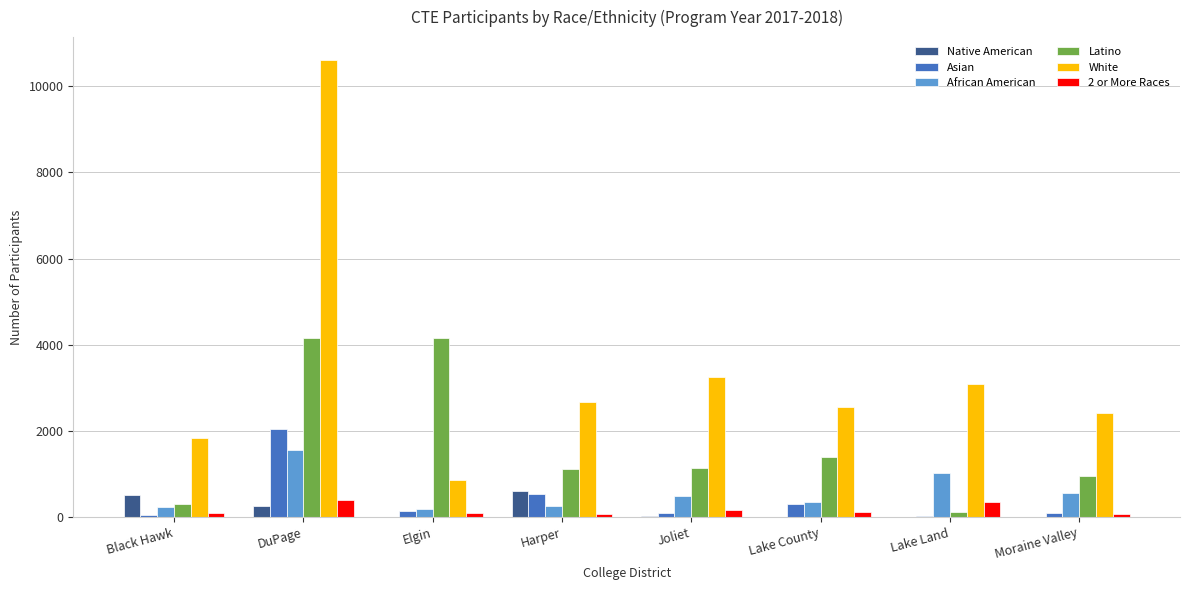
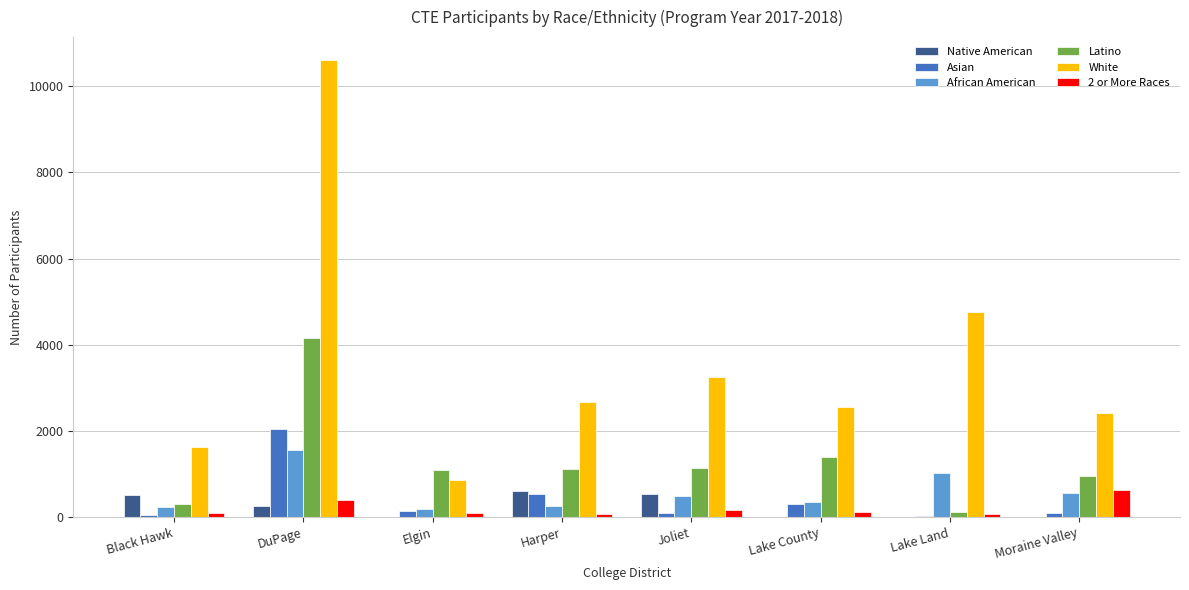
  {
    "Native American": {
      "Black Hawk": 500,
      "DuPage": 300,
      "Harper": 600,
-     "Joliet": 0
+     "Joliet": 500
    },
    "Latino": {
      "Black Hawk": 300,
      "DuPage": 4200,
-     "Elgin": 4200,
+     "Elgin": 1100,
      "Harper": 1100,
      "Joliet": 1100,
      "Lake County": 1400,
      "Lake Land": 100,
      "Moraine Valley": 1000
    },
    "White": {
-     "Black Hawk": 1800,
+     "Black Hawk": 1600,
      "DuPage": 10600,
      "Elgin": 900,
      "Harper": 2700,
      "Joliet": 3300,
      "Lake County": 2500,
-     "Lake Land": 3100,
+     "Lake Land": 4800,
      "Moraine Valley": 2400
    },
    "2 or More Races": {
      "Black Hawk": 100,
      "DuPage": 400,
      "Elgin": 100,
      "Harper": 100,
      "Joliet": 200,
      "Lake County": 100,
-     "Lake Land": 400,
-     "Moraine Valley": 100
+     "Lake Land": 100,
+     "Moraine Valley": 600
    }
  }
